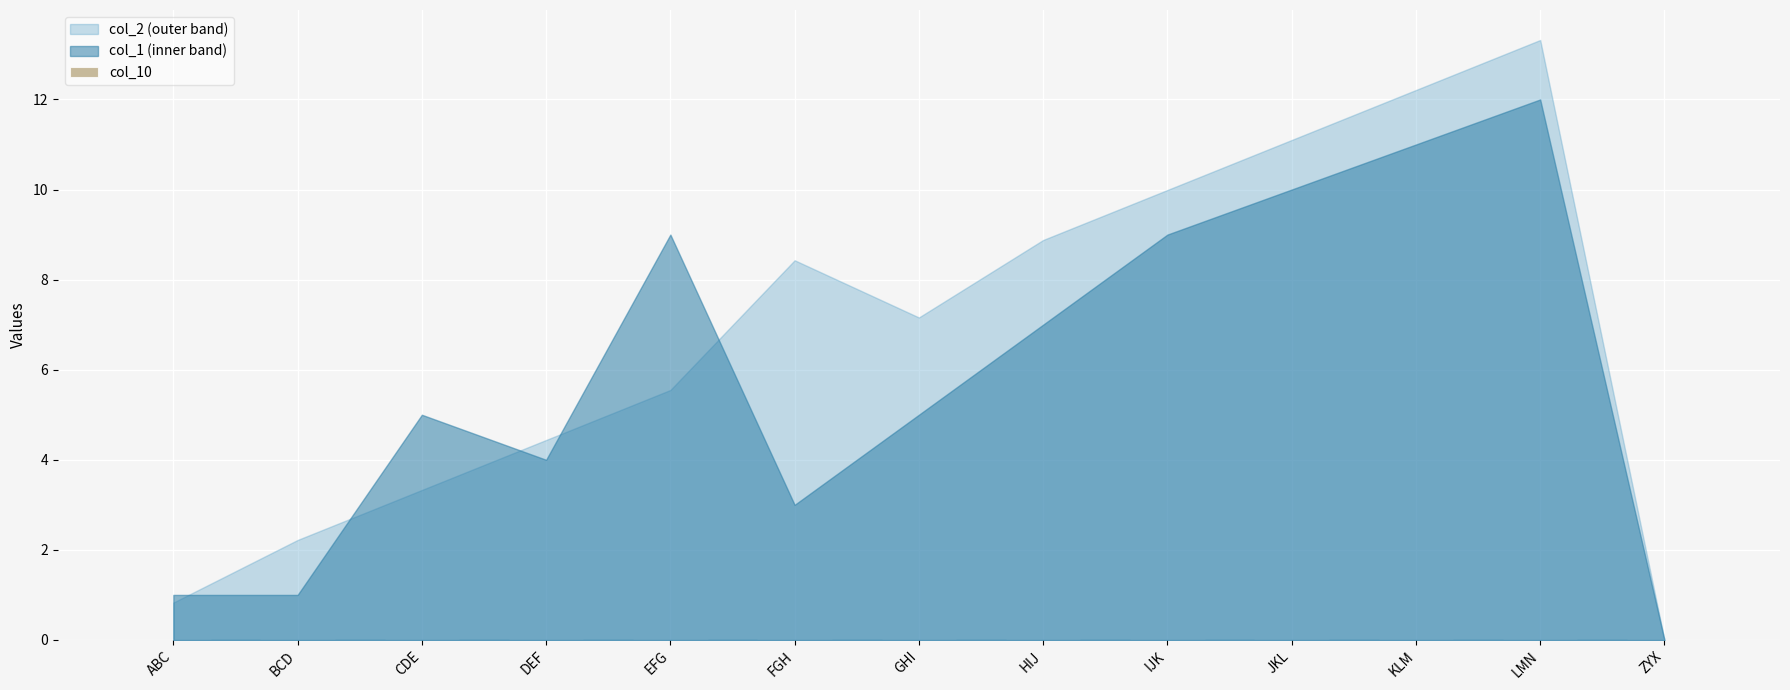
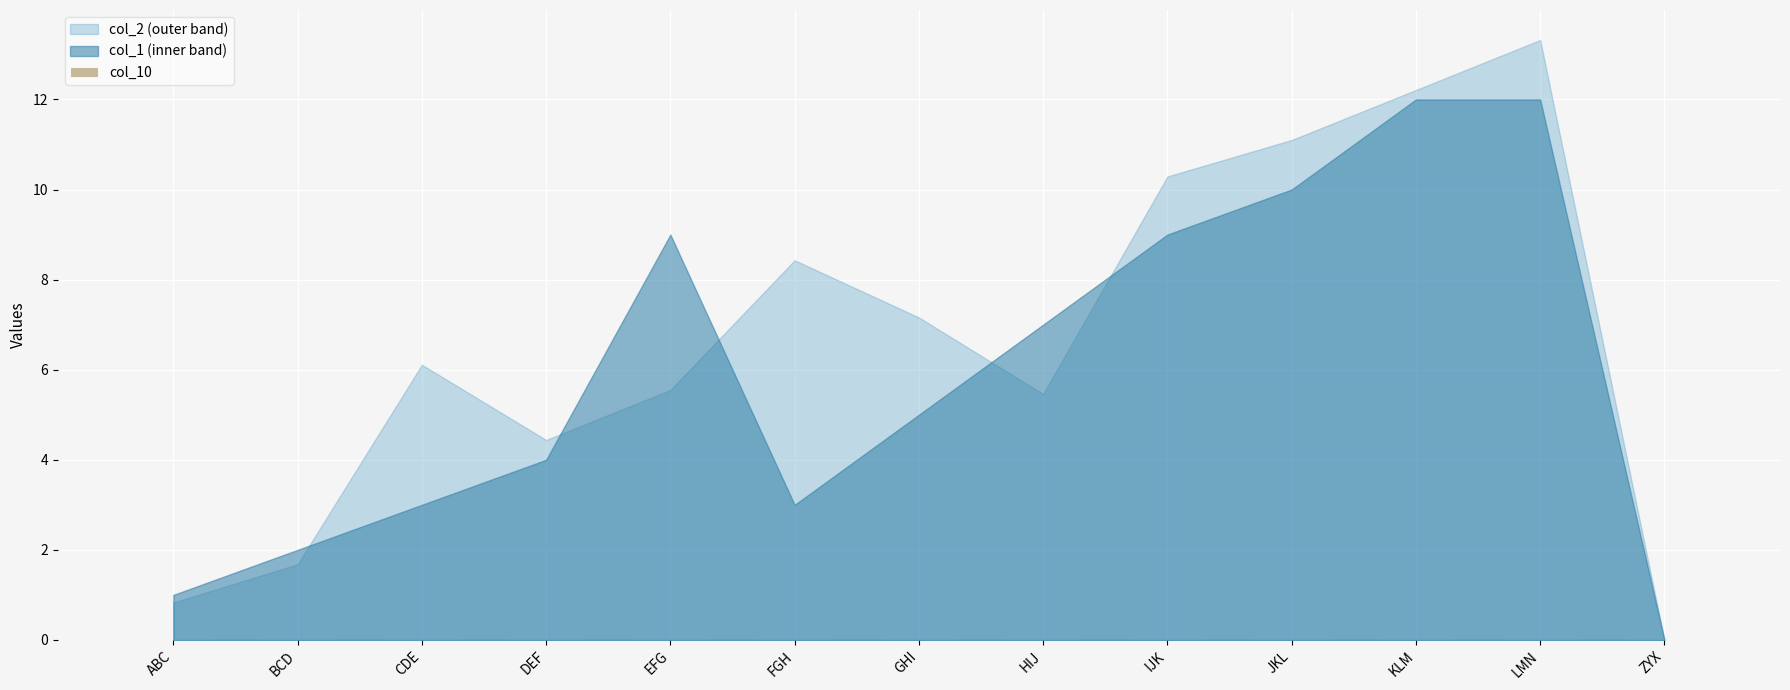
  {
    "col_10": {
      "ABC": 0.0,
      "BCD": 0.0,
      "CDE": 0.0,
      "DEF": 0.0,
      "EFG": 0.0,
      "FGH": 0.0,
      "GHI": 0.0,
      "HIJ": 0.0,
      "IJK": 0.0,
      "JKL": 0.0,
      "KLM": 0.0,
      "LMN": 0.0,
      "ZYX": 0.0
    },
    "col_2 (outer band)": {
      "ABC": 0.8,
-     "BCD": 2.2,
-     "CDE": 3.3,
+     "BCD": 1.7,
+     "CDE": 6.1,
      "DEF": 4.4,
      "EFG": 5.6,
      "FGH": 8.4,
      "GHI": 7.2,
-     "HIJ": 8.9,
-     "IJK": 10.0,
+     "HIJ": 5.5,
+     "IJK": 10.3,
      "JKL": 11.1,
      "KLM": 12.2,
      "LMN": 13.3
    },
    "col_1 (inner band)": {
      "ABC": 1,
-     "BCD": 1,
-     "CDE": 5,
+     "BCD": 2,
+     "CDE": 3,
      "DEF": 4,
      "EFG": 9,
      "FGH": 3,
      "GHI": 5,
      "HIJ": 7,
      "IJK": 9,
      "JKL": 10,
-     "KLM": 11,
+     "KLM": 12,
      "LMN": 12
    }
  }
